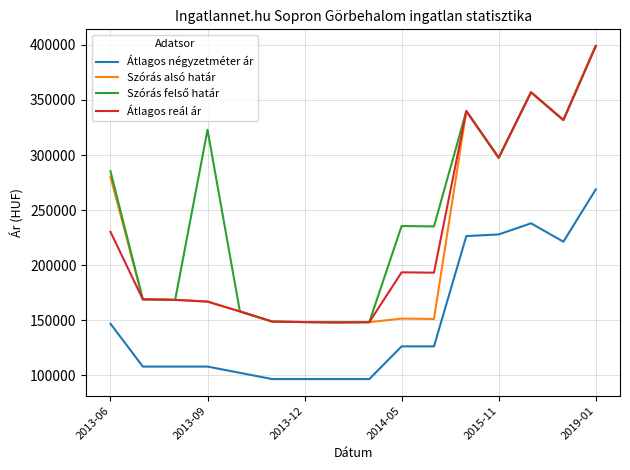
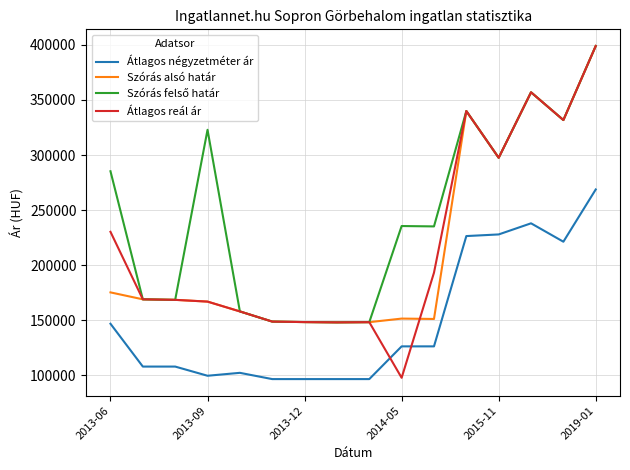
  {
    "Átlagos négyzetméter ár": {
      "2013-06": 147000,
-     "2013-09": 108000,
+     "2013-09": 100000,
      "2013-12": 97000,
      "2014-05": 126000,
      "2015-11": 228000,
      "2019-01": 269000
    },
    "Szórás alsó határ": {
-     "2013-06": 280000,
+     "2013-06": 175000,
      "2014-05": 152000
    },
    "Szórás felső határ": {
      "2013-06": 285000,
      "2013-09": 323000,
      "2014-05": 236000
    },
    "Átlagos reál ár": {
      "2013-06": 230000,
-     "2014-05": 194000
+     "2014-05": 98000
    }
  }
